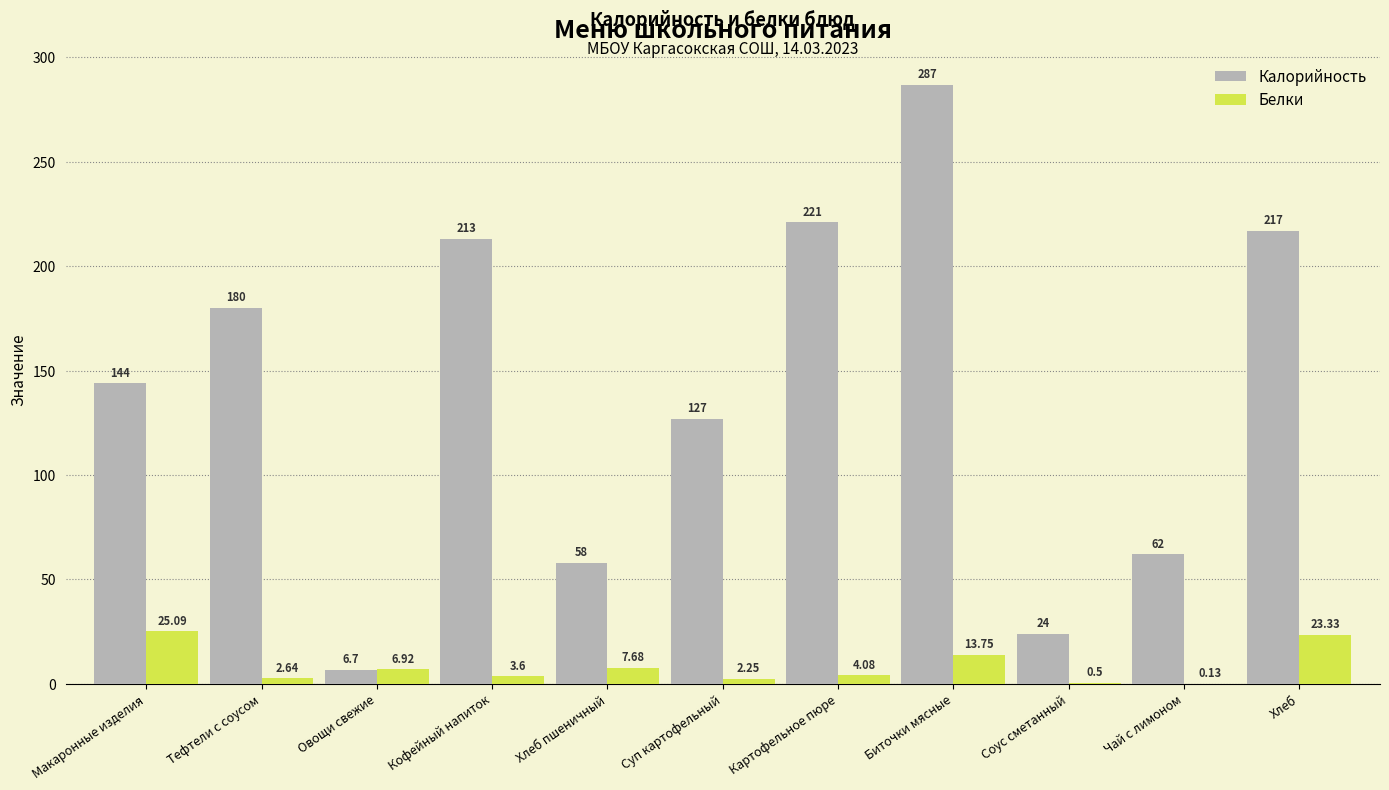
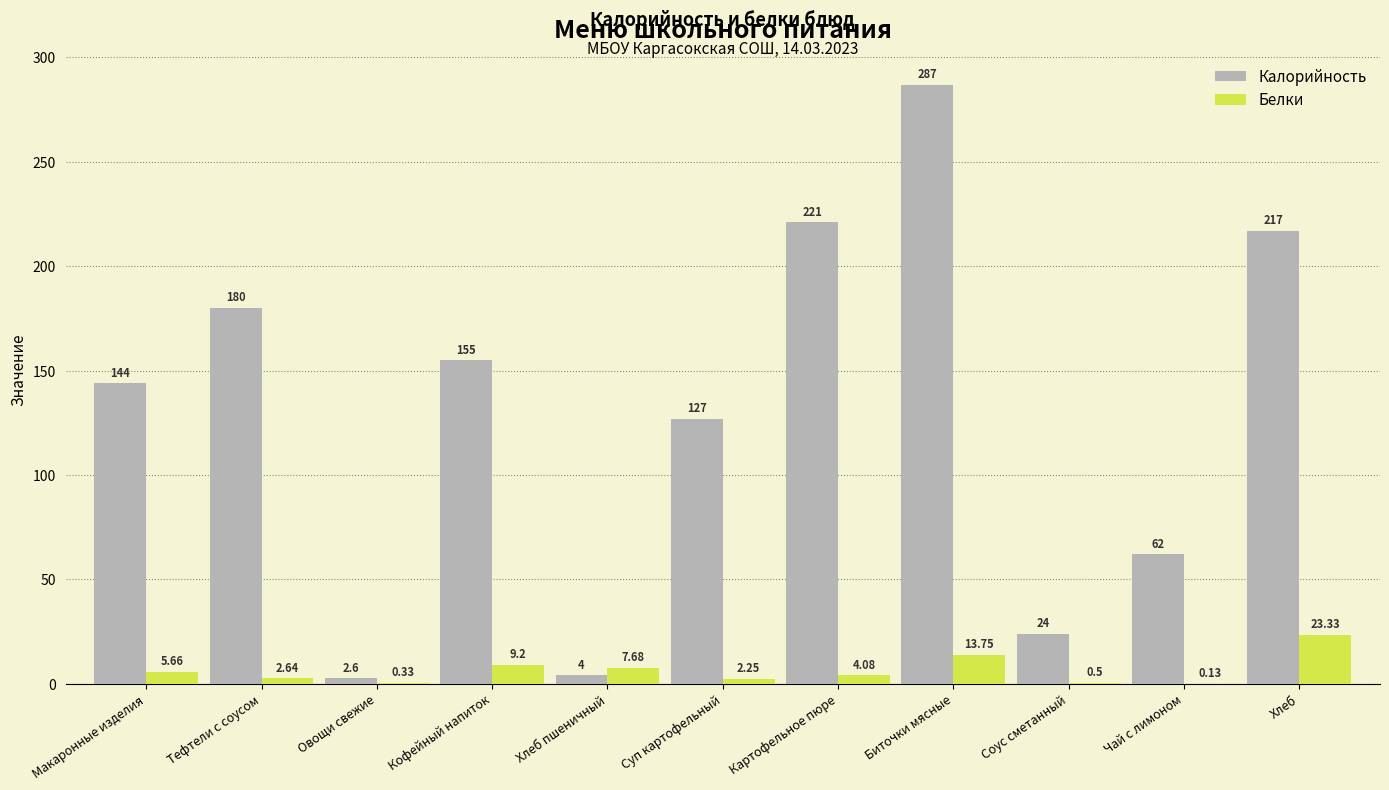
  {
    "Калорийность": {
      "Макаронные изделия": 144,
      "Тефтели с соусом": 180,
-     "Овощи свежие": 6.7,
-     "Кофейный напиток": 213,
-     "Хлеб пшеничный": 58,
+     "Овощи свежие": 2.6,
+     "Кофейный напиток": 155,
+     "Хлеб пшеничный": 4,
      "Суп картофельный": 127,
      "Картофельное пюре": 221,
      "Биточки мясные": 287,
      "Соус сметанный": 24,
      "Чай с лимоном": 62,
      "Хлеб": 217
    },
    "Белки": {
-     "Макаронные изделия": 25.09,
+     "Макаронные изделия": 5.66,
      "Тефтели с соусом": 2.64,
-     "Овощи свежие": 6.92,
-     "Кофейный напиток": 3.6,
+     "Овощи свежие": 0.33,
+     "Кофейный напиток": 9.2,
      "Хлеб пшеничный": 7.68,
      "Суп картофельный": 2.25,
      "Картофельное пюре": 4.08,
      "Биточки мясные": 13.75,
      "Соус сметанный": 0.5,
      "Чай с лимоном": 0.13,
      "Хлеб": 23.33
    }
  }
